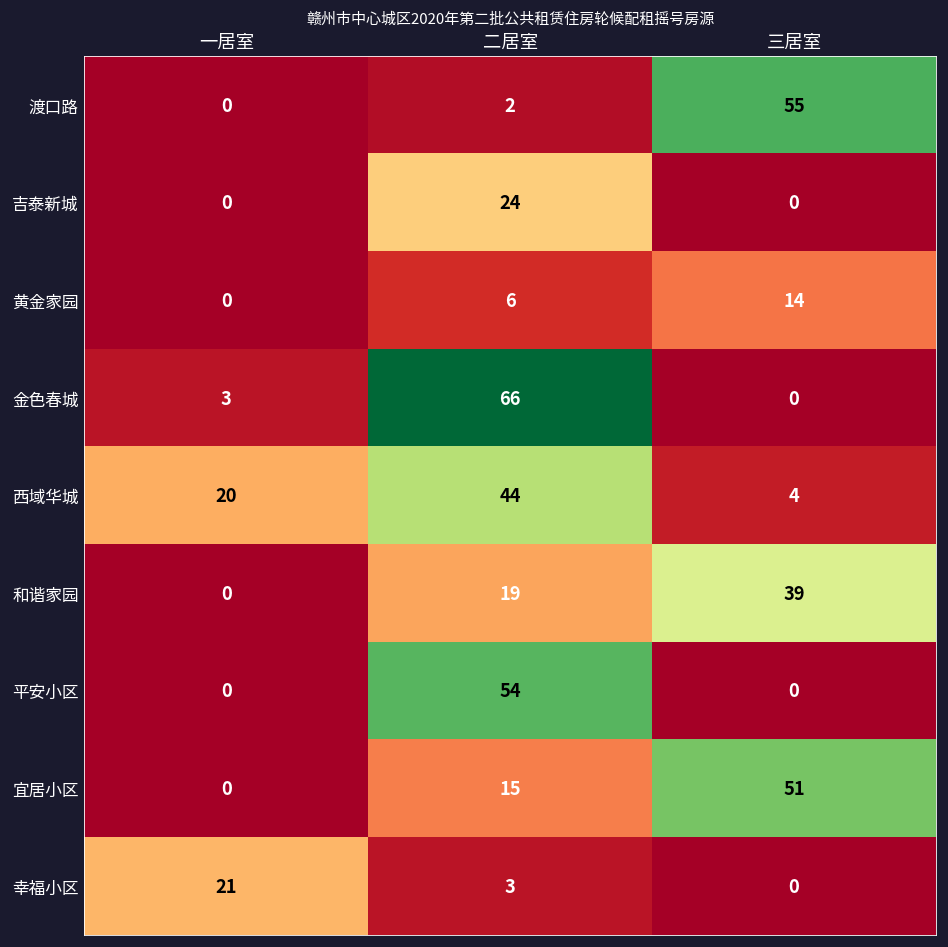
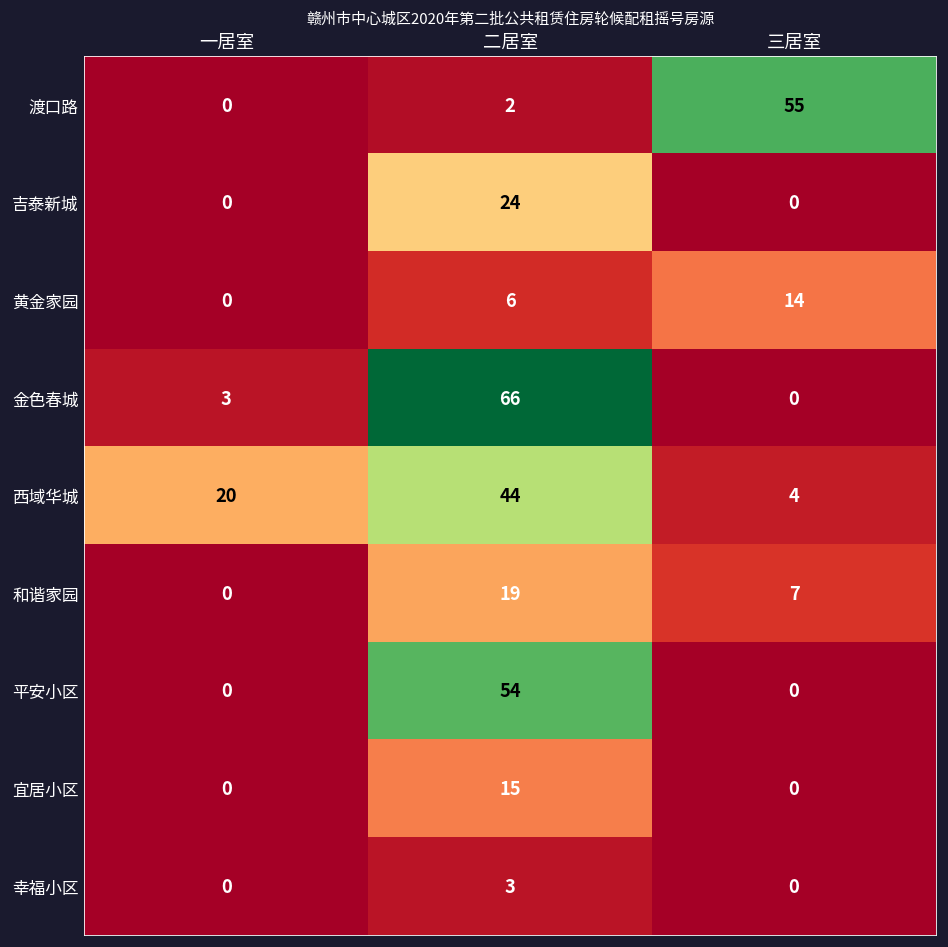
  {
    "渡口路": {
      "一居室": 0,
      "二居室": 2,
      "三居室": 55
    },
    "吉泰新城": {
      "一居室": 0,
      "二居室": 24,
      "三居室": 0
    },
    "黄金家园": {
      "一居室": 0,
      "二居室": 6,
      "三居室": 14
    },
    "金色春城": {
      "一居室": 3,
      "二居室": 66,
      "三居室": 0
    },
    "西域华城": {
      "一居室": 20,
      "二居室": 44,
      "三居室": 4
    },
    "和谐家园": {
      "一居室": 0,
      "二居室": 19,
-     "三居室": 39
+     "三居室": 7
    },
    "平安小区": {
      "一居室": 0,
      "二居室": 54,
      "三居室": 0
    },
    "宜居小区": {
      "一居室": 0,
      "二居室": 15,
-     "三居室": 51
+     "三居室": 0
    },
    "幸福小区": {
-     "一居室": 21,
+     "一居室": 0,
      "二居室": 3,
      "三居室": 0
    }
  }
